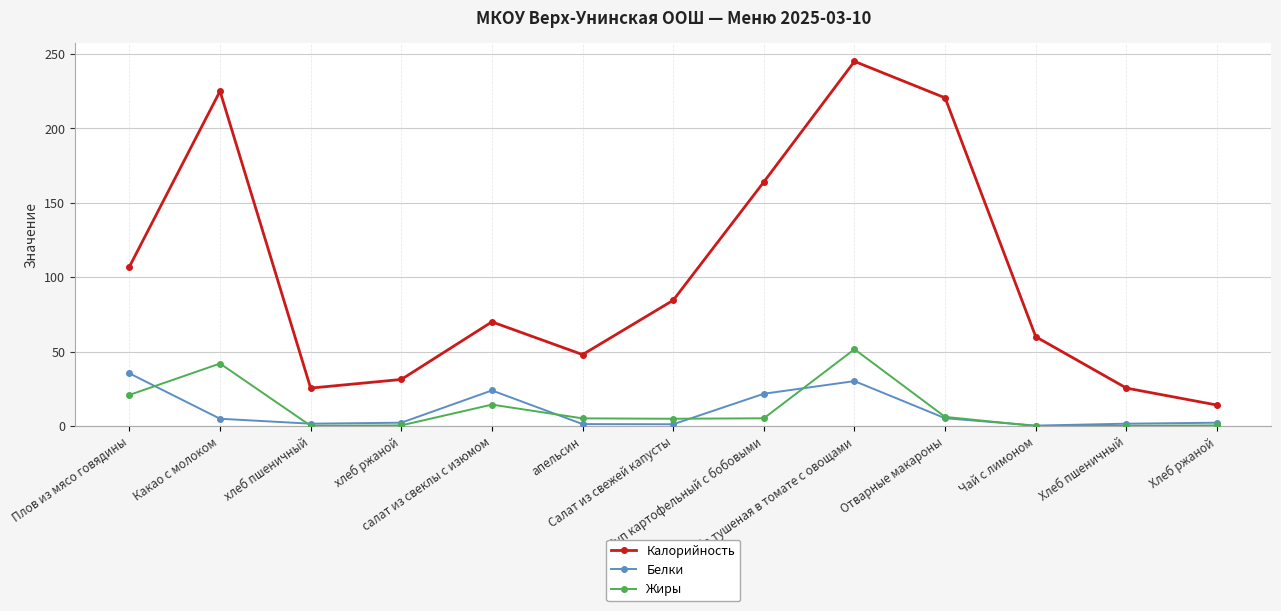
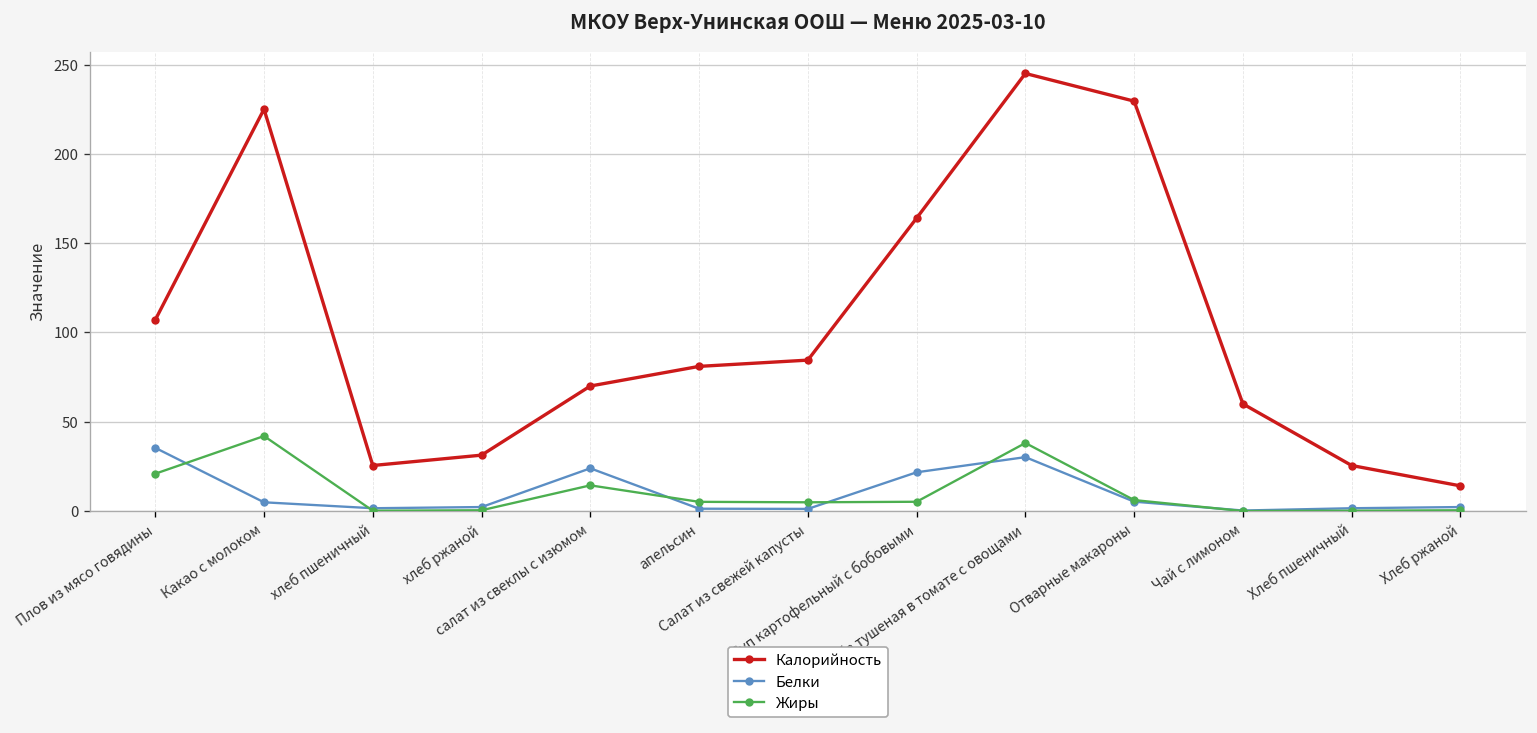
  {
    "Калорийность": {
      "Плов из мясо говядины": 107,
      "Какао с молоком": 225,
      "хлеб пшеничный": 26,
      "хлеб ржаной": 31,
      "салат из свеклы с изюмом": 70,
-     "апельсин": 48,
+     "апельсин": 81,
      "Салат из свежей капусты": 85,
      "Суп картофельный с бобовыми": 164,
      "Рыба тушеная в томате с овощами": 245,
-     "Отварные макароны": 221,
+     "Отварные макароны": 230,
      "Чай с лимоном": 60,
      "Хлеб пшеничный": 26,
      "Хлеб ржаной": 14
    },
    "Белки": {
      "Плов из мясо говядины": 35,
      "Какао с молоком": 5,
      "хлеб ржаной": 2,
      "салат из свеклы с изюмом": 24,
      "апельсин": 1,
      "Салат из свежей капусты": 1,
      "Суп картофельный с бобовыми": 22,
      "Рыба тушеная в томате с овощами": 30,
      "Хлеб ржаной": 2
    },
    "Жиры": {
      "Плов из мясо говядины": 21,
      "Какао с молоком": 42,
      "хлеб ржаной": 0,
      "салат из свеклы с изюмом": 14,
      "апельсин": 5,
      "Салат из свежей капусты": 5,
      "Суп картофельный с бобовыми": 5,
-     "Рыба тушеная в томате с овощами": 52,
+     "Рыба тушеная в томате с овощами": 38,
      "Хлеб ржаной": 0
    }
  }
